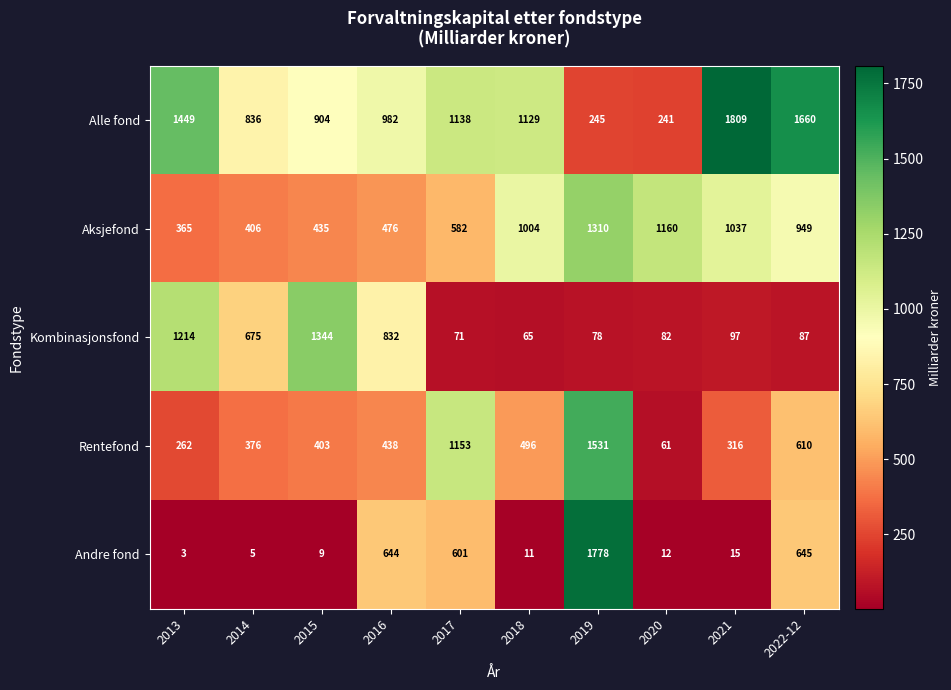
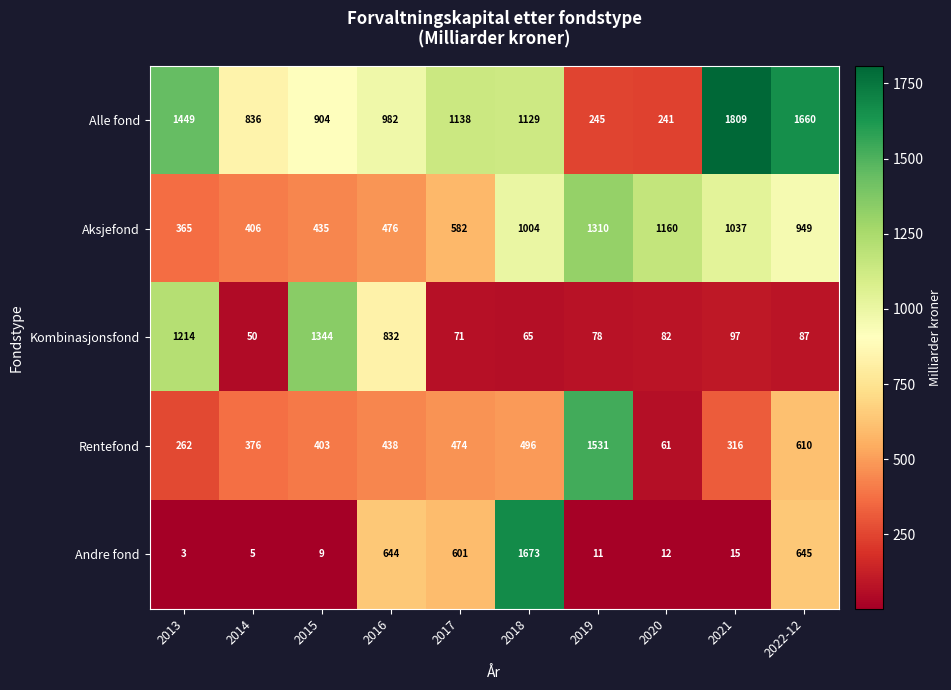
  {
    "Alle fond": {
      "2013": 1449,
      "2014": 836,
      "2015": 904,
      "2016": 982,
      "2017": 1138,
      "2018": 1129,
      "2019": 245,
      "2020": 241,
      "2021": 1809,
      "2022-12": 1660
    },
    "Aksjefond": {
      "2013": 365,
      "2014": 406,
      "2015": 435,
      "2016": 476,
      "2017": 582,
      "2018": 1004,
      "2019": 1310,
      "2020": 1160,
      "2021": 1037,
      "2022-12": 949
    },
    "Kombinasjonsfond": {
      "2013": 1214,
-     "2014": 675,
+     "2014": 50,
      "2015": 1344,
      "2016": 832,
      "2017": 71,
      "2018": 65,
      "2019": 78,
      "2020": 82,
      "2021": 97,
      "2022-12": 87
    },
    "Rentefond": {
      "2013": 262,
      "2014": 376,
      "2015": 403,
      "2016": 438,
-     "2017": 1153,
+     "2017": 474,
      "2018": 496,
      "2019": 1531,
      "2020": 61,
      "2021": 316,
      "2022-12": 610
    },
    "Andre fond": {
      "2013": 3,
      "2014": 5,
      "2015": 9,
      "2016": 644,
      "2017": 601,
-     "2018": 11,
-     "2019": 1778,
+     "2018": 1673,
+     "2019": 11,
      "2020": 12,
      "2021": 15,
      "2022-12": 645
    }
  }
